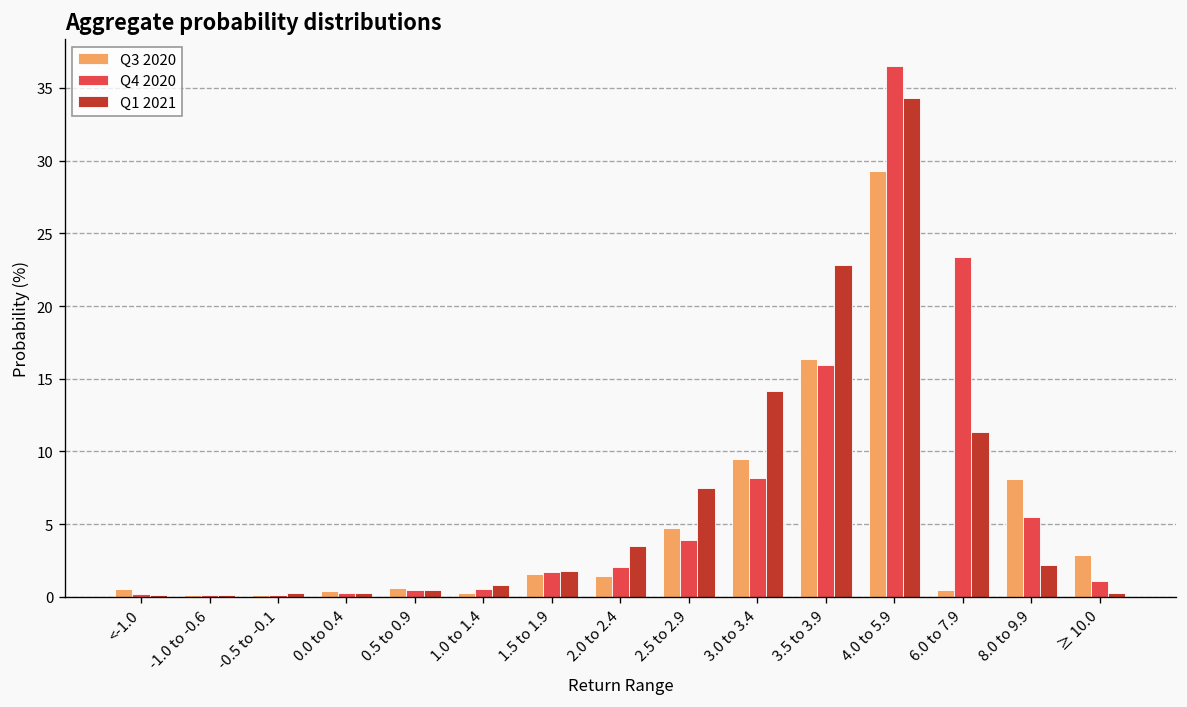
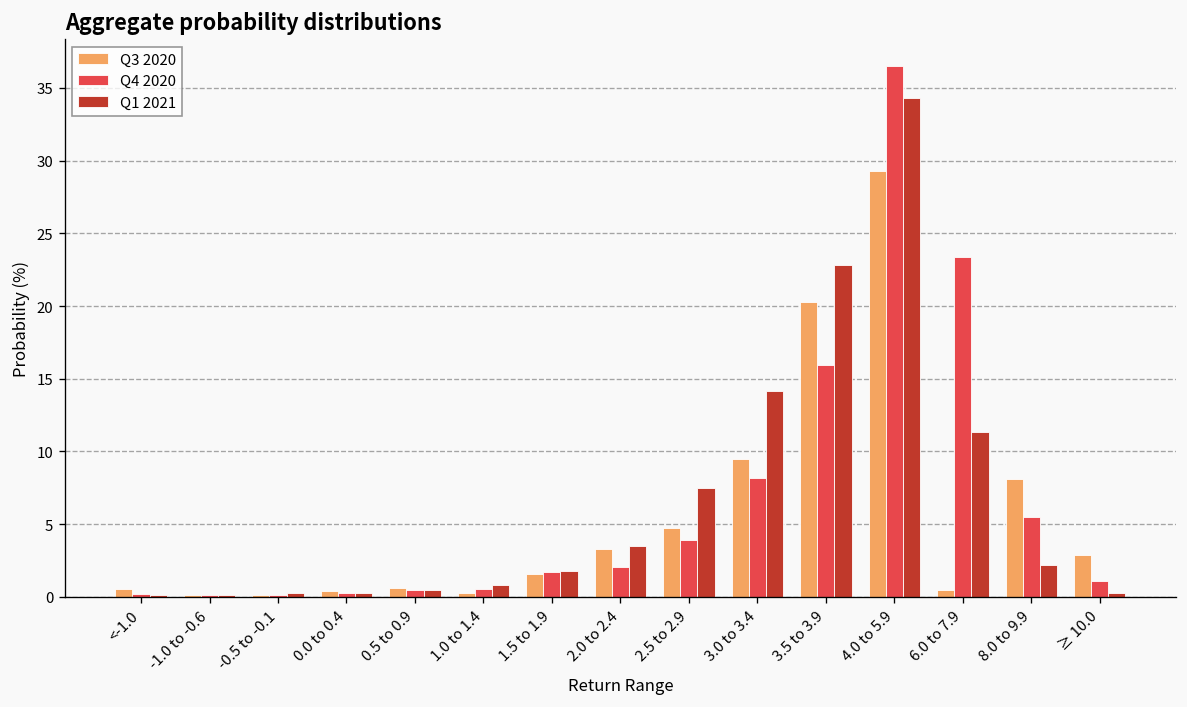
  {
    "Q3 2020": {
      "<-1.0": 0.5,
      "0.0 to 0.4": 0.4,
      "0.5 to 0.9": 0.6,
      "1.0 to 1.4": 0.3,
      "1.5 to 1.9": 1.6,
-     "2.0 to 2.4": 1.4,
+     "2.0 to 2.4": 3.3,
      "2.5 to 2.9": 4.7,
      "3.0 to 3.4": 9.5,
-     "3.5 to 3.9": 16.4,
+     "3.5 to 3.9": 20.3,
      "4.0 to 5.9": 29.3,
      "6.0 to 7.9": 0.5,
      "8.0 to 9.9": 8.1,
      "≥ 10.0": 2.9
    }
  }
